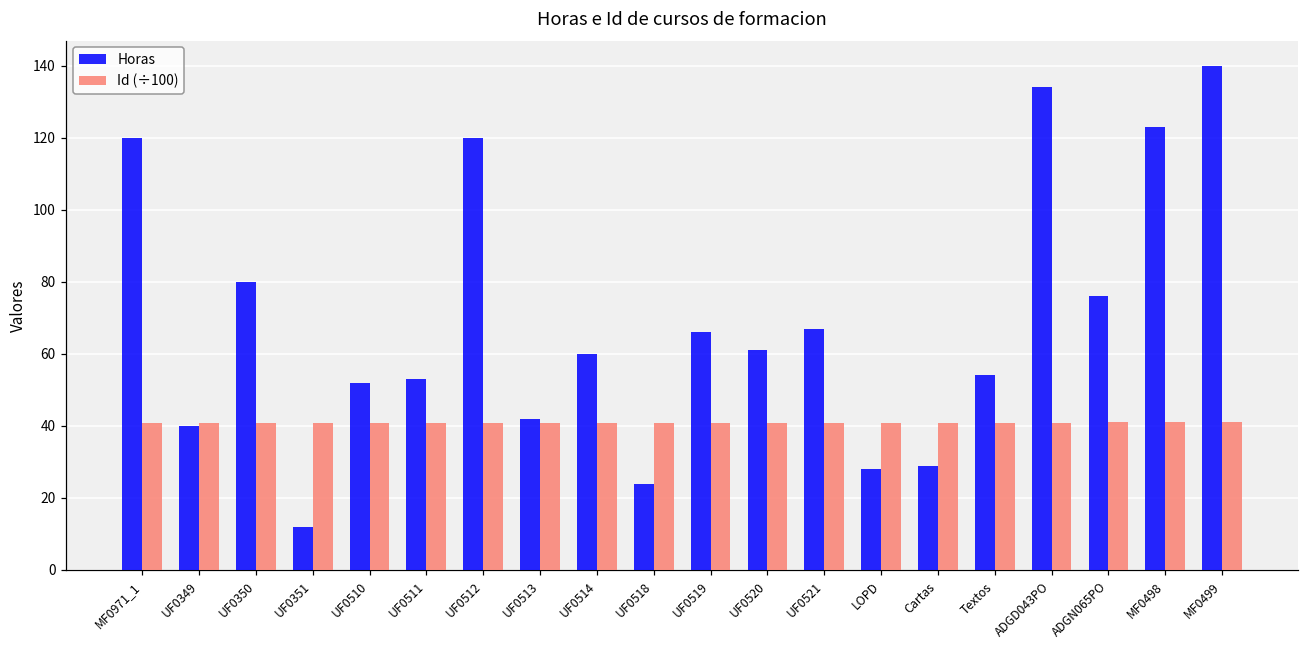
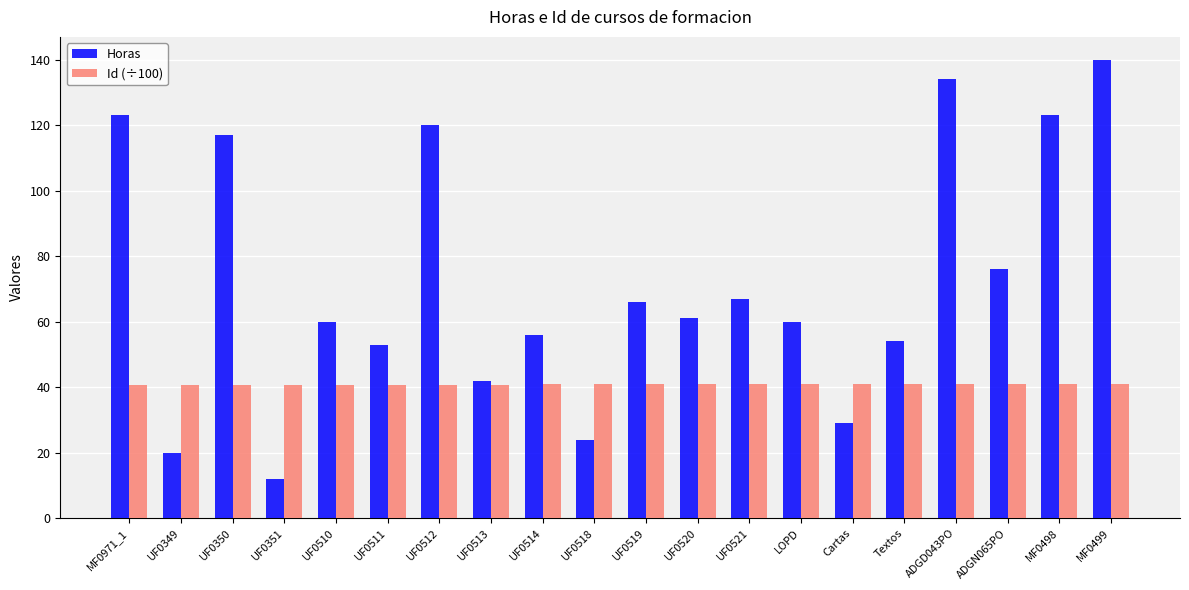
  {
    "Horas": {
-     "MF0971_1": 120,
-     "UF0349": 40,
-     "UF0350": 80,
+     "MF0971_1": 123,
+     "UF0349": 20,
+     "UF0350": 117,
      "UF0351": 12,
-     "UF0510": 52,
+     "UF0510": 60,
      "UF0511": 53,
      "UF0512": 120,
      "UF0513": 42,
-     "UF0514": 60,
+     "UF0514": 56,
      "UF0518": 24,
      "UF0519": 66,
      "UF0520": 61,
      "UF0521": 67,
-     "LOPD": 28,
+     "LOPD": 60,
      "Cartas": 29,
      "Textos": 54,
      "ADGD043PO": 134,
      "ADGN065PO": 76,
      "MF0498": 123,
      "MF0499": 140
    },
    "Id (÷100)": {
      "MF0971_1": 41,
      "UF0349": 41,
      "UF0350": 41,
      "UF0351": 41,
      "UF0510": 41,
      "UF0511": 41,
      "UF0512": 41,
      "UF0513": 41,
      "UF0514": 41,
      "UF0518": 41,
      "UF0519": 41,
      "UF0520": 41,
      "UF0521": 41,
      "LOPD": 41,
      "Cartas": 41,
      "Textos": 41,
      "ADGD043PO": 41,
      "ADGN065PO": 41,
      "MF0498": 41,
      "MF0499": 41
    }
  }
